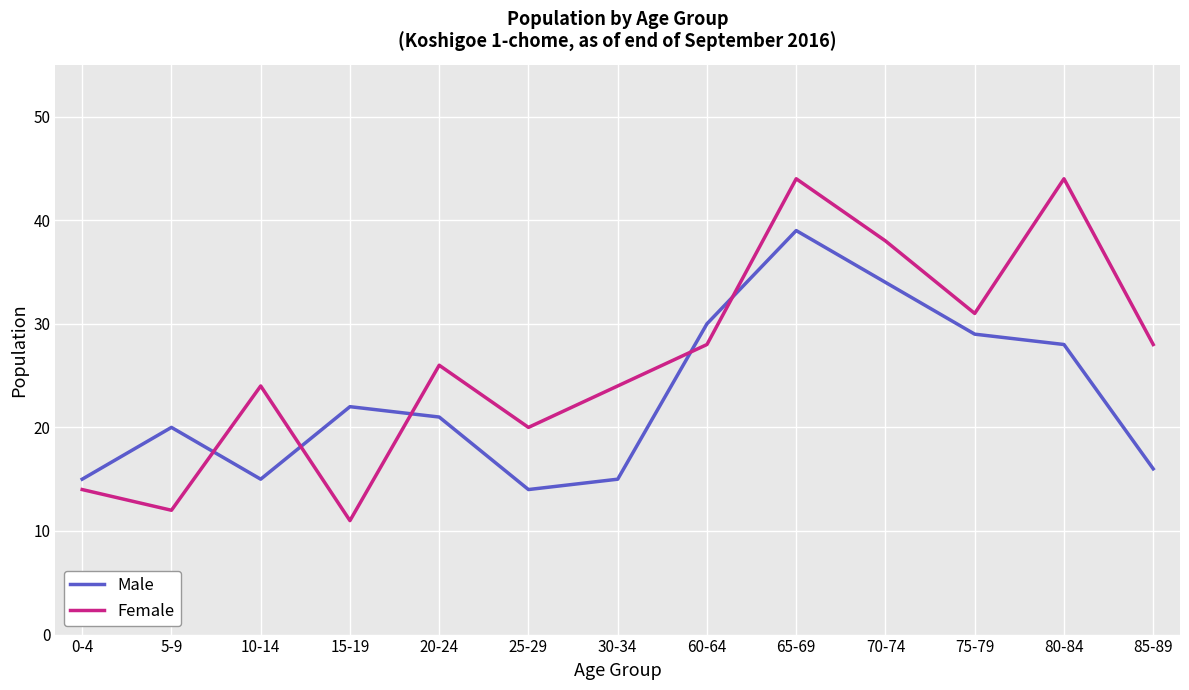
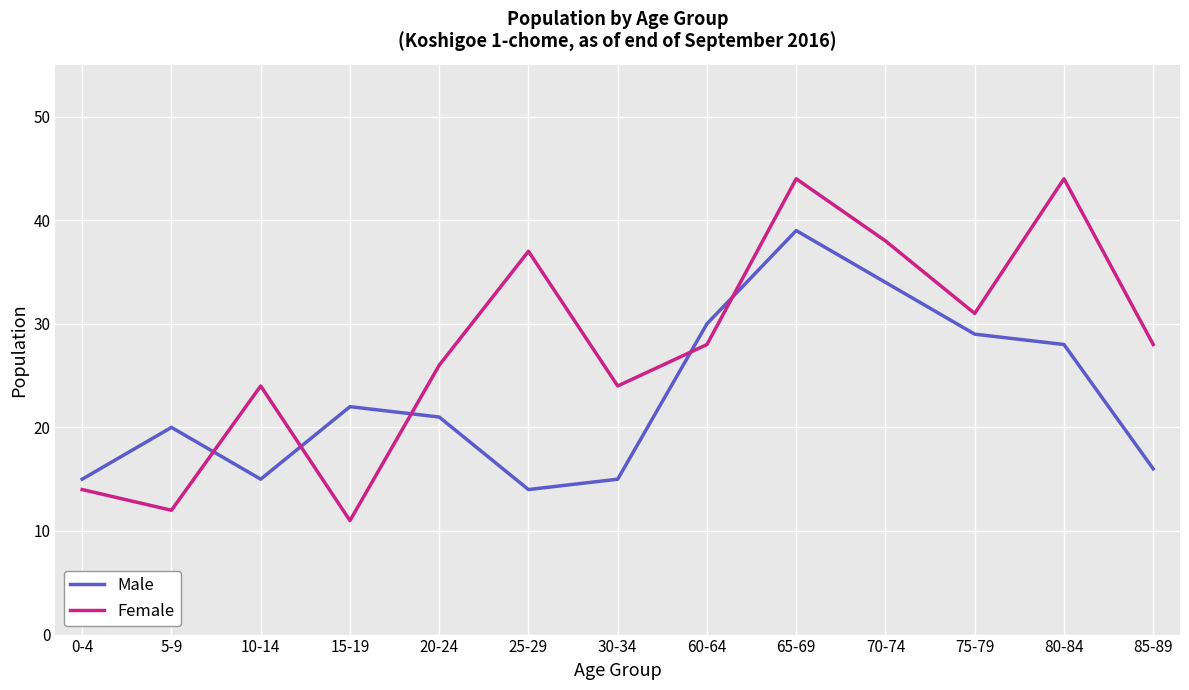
  {
    "Male": {
      "0-4": 15,
      "5-9": 20,
      "10-14": 15,
      "15-19": 22,
      "20-24": 21,
      "25-29": 14,
      "30-34": 15,
      "60-64": 30,
      "65-69": 39,
      "70-74": 34,
      "75-79": 29,
      "80-84": 28,
      "85-89": 16
    },
    "Female": {
      "0-4": 14,
      "5-9": 12,
      "10-14": 24,
      "15-19": 11,
      "20-24": 26,
-     "25-29": 20,
+     "25-29": 37,
      "30-34": 24,
      "60-64": 28,
      "65-69": 44,
      "70-74": 38,
      "75-79": 31,
      "80-84": 44,
      "85-89": 28
    }
  }
